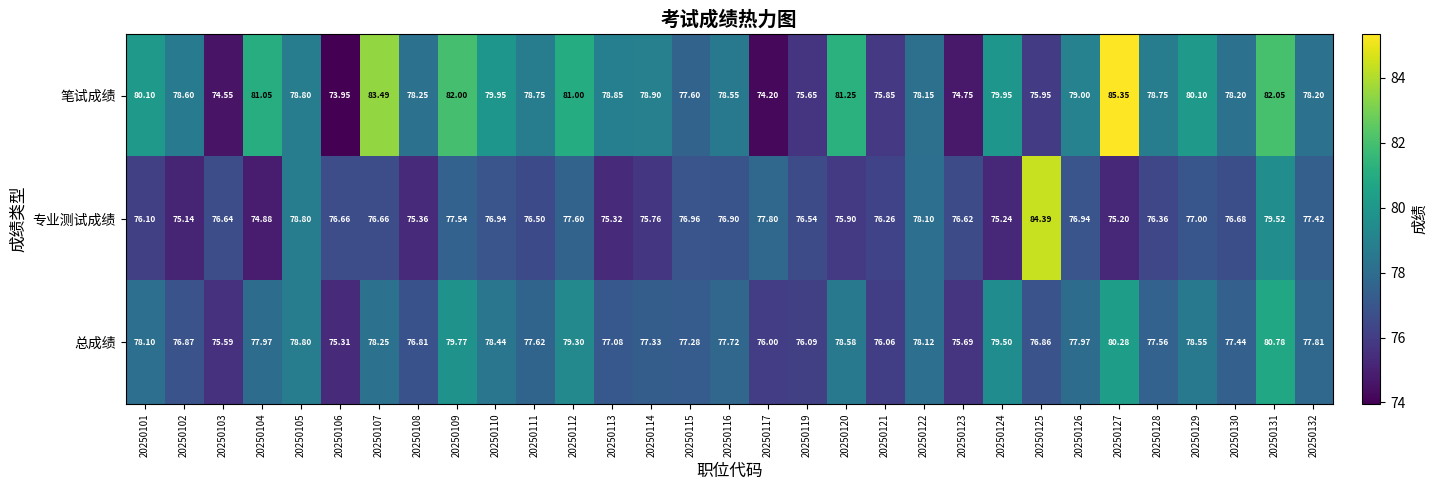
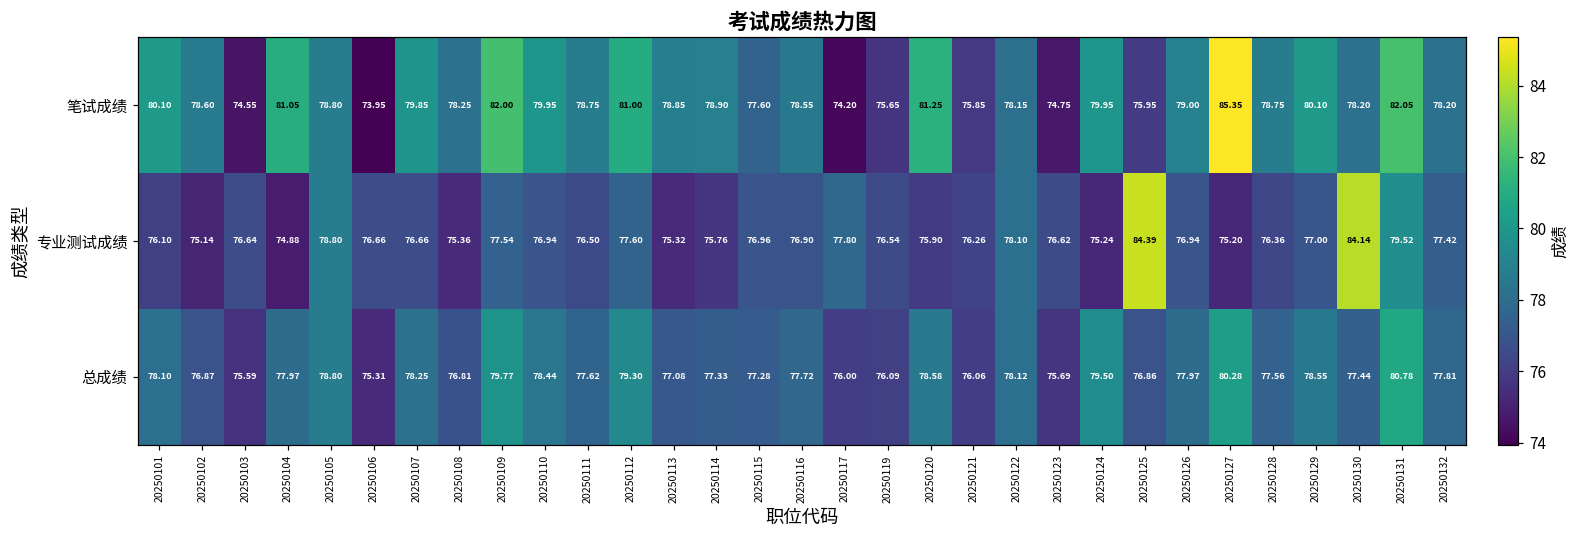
  {
    "笔试成绩": {
      "20250101": 80.10,
      "20250102": 78.60,
      "20250103": 74.55,
      "20250104": 81.05,
      "20250105": 78.80,
      "20250106": 73.95,
-     "20250107": 83.49,
+     "20250107": 79.85,
      "20250108": 78.25,
      "20250109": 82.00,
      "20250110": 79.95,
      "20250111": 78.75,
      "20250112": 81.00,
      "20250113": 78.85,
      "20250114": 78.90,
      "20250115": 77.60,
      "20250116": 78.55,
      "20250117": 74.20,
      "20250119": 75.65,
      "20250120": 81.25,
      "20250121": 75.85,
      "20250122": 78.15,
      "20250123": 74.75,
      "20250124": 79.95,
      "20250125": 75.95,
      "20250126": 79.00,
      "20250127": 85.35,
      "20250128": 78.75,
      "20250129": 80.10,
      "20250130": 78.20,
      "20250131": 82.05,
      "20250132": 78.20
    },
    "专业测试成绩": {
      "20250101": 76.10,
      "20250102": 75.14,
      "20250103": 76.64,
      "20250104": 74.88,
      "20250105": 78.80,
      "20250106": 76.66,
      "20250107": 76.66,
      "20250108": 75.36,
      "20250109": 77.54,
      "20250110": 76.94,
      "20250111": 76.50,
      "20250112": 77.60,
      "20250113": 75.32,
      "20250114": 75.76,
      "20250115": 76.96,
      "20250116": 76.90,
      "20250117": 77.80,
      "20250119": 76.54,
      "20250120": 75.90,
      "20250121": 76.26,
      "20250122": 78.10,
      "20250123": 76.62,
      "20250124": 75.24,
      "20250125": 84.39,
      "20250126": 76.94,
      "20250127": 75.20,
      "20250128": 76.36,
      "20250129": 77.00,
-     "20250130": 76.68,
+     "20250130": 84.14,
      "20250131": 79.52,
      "20250132": 77.42
    },
    "总成绩": {
      "20250101": 78.10,
      "20250102": 76.87,
      "20250103": 75.59,
      "20250104": 77.97,
      "20250105": 78.80,
      "20250106": 75.31,
      "20250107": 78.25,
      "20250108": 76.81,
      "20250109": 79.77,
      "20250110": 78.44,
      "20250111": 77.62,
      "20250112": 79.30,
      "20250113": 77.08,
      "20250114": 77.33,
      "20250115": 77.28,
      "20250116": 77.72,
      "20250117": 76.00,
      "20250119": 76.09,
      "20250120": 78.58,
      "20250121": 76.06,
      "20250122": 78.12,
      "20250123": 75.69,
      "20250124": 79.50,
      "20250125": 76.86,
      "20250126": 77.97,
      "20250127": 80.28,
      "20250128": 77.56,
      "20250129": 78.55,
      "20250130": 77.44,
      "20250131": 80.78,
      "20250132": 77.81
    }
  }
